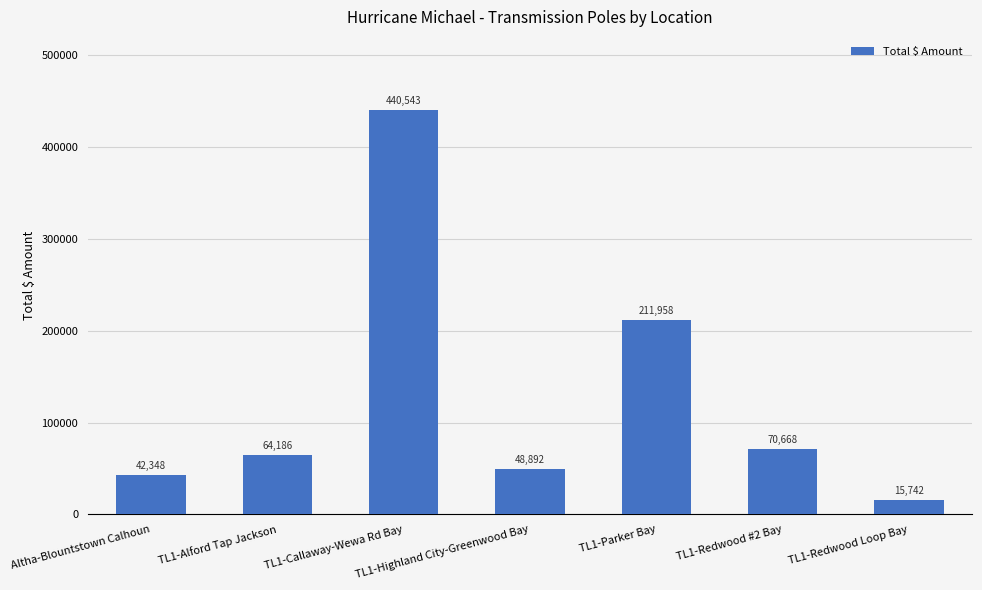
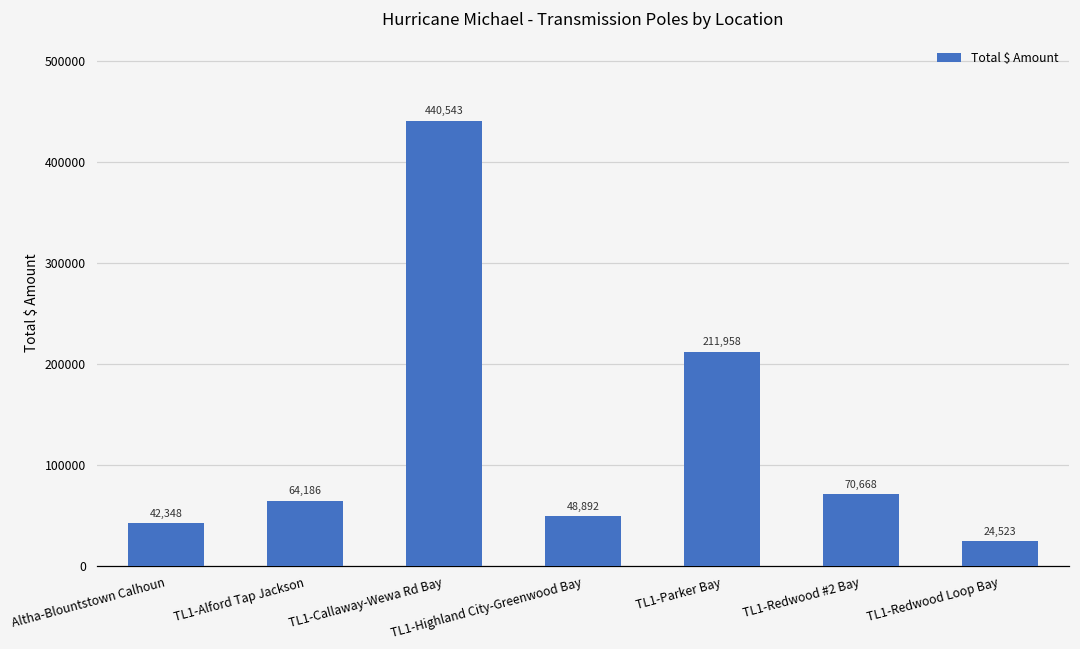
  {
    "Altha-Blountstown Calhoun": "42,348",
    "TL1-Callaway-Wewa Rd Bay": "440,543",
    "TL1-Parker Bay": "211,958",
-   "TL1-Redwood Loop Bay": "15,742"
+   "TL1-Redwood Loop Bay": "24,523"
  }
